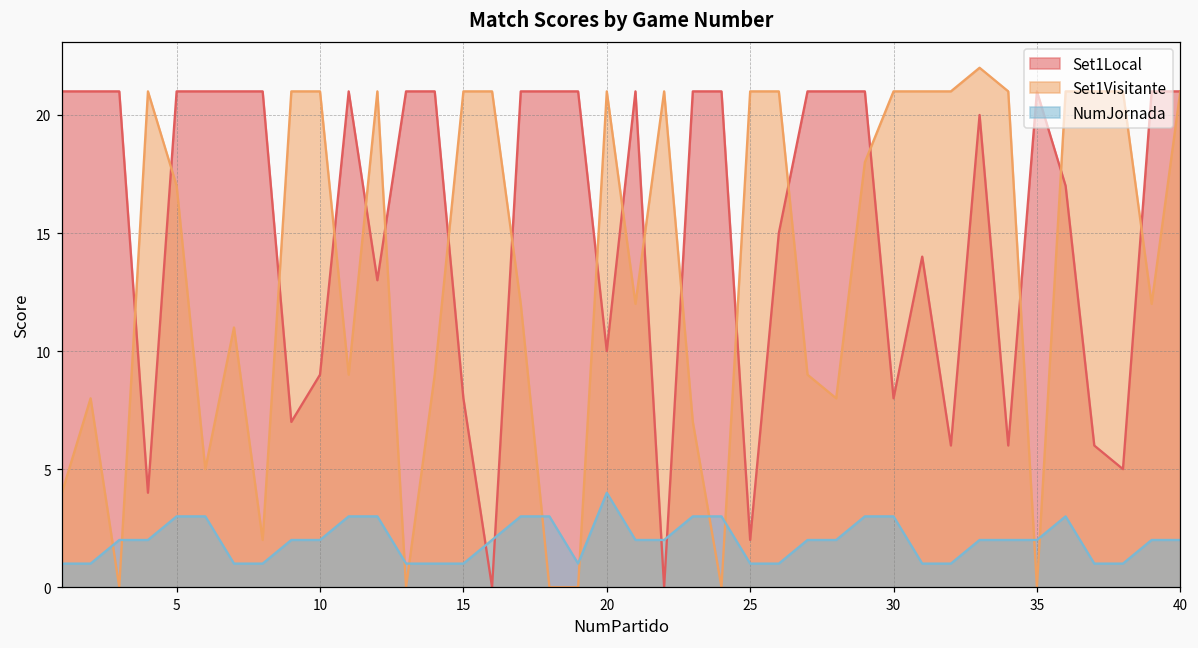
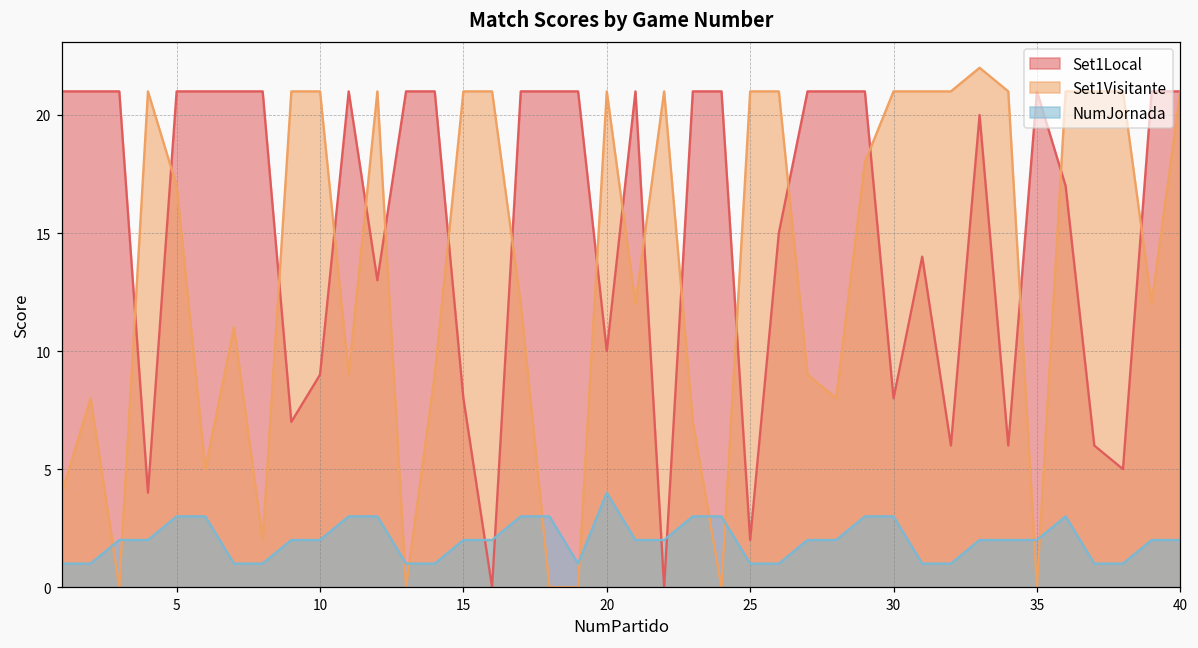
  {
    "NumJornada": {
      "5": 3,
      "10": 2,
-     "15": 1,
+     "15": 2,
      "20": 4,
      "25": 1,
      "30": 3,
      "35": 2,
      "40": 2
    }
  }
